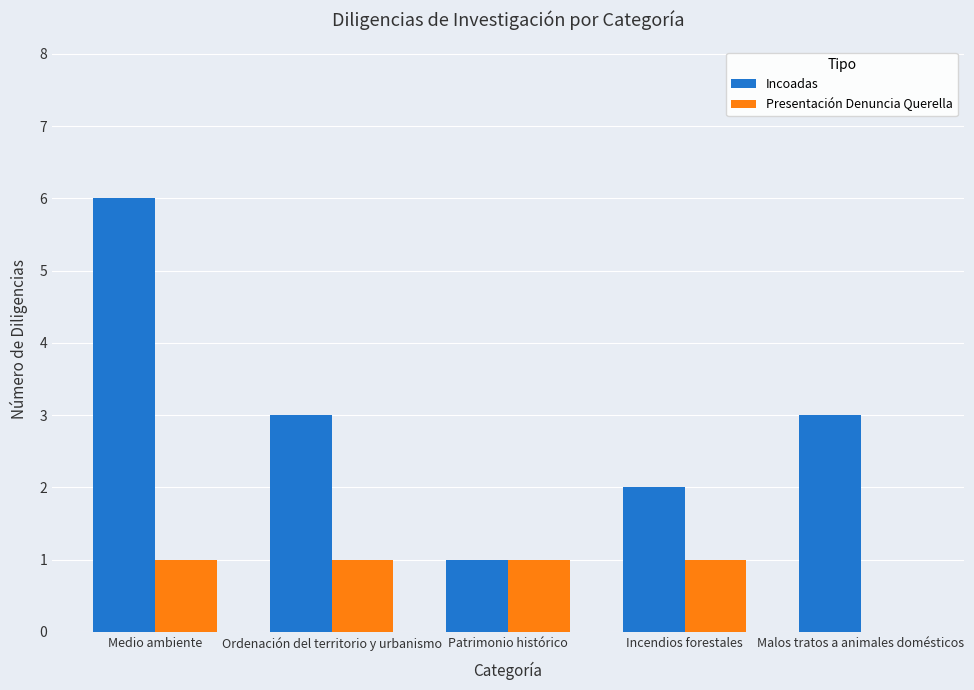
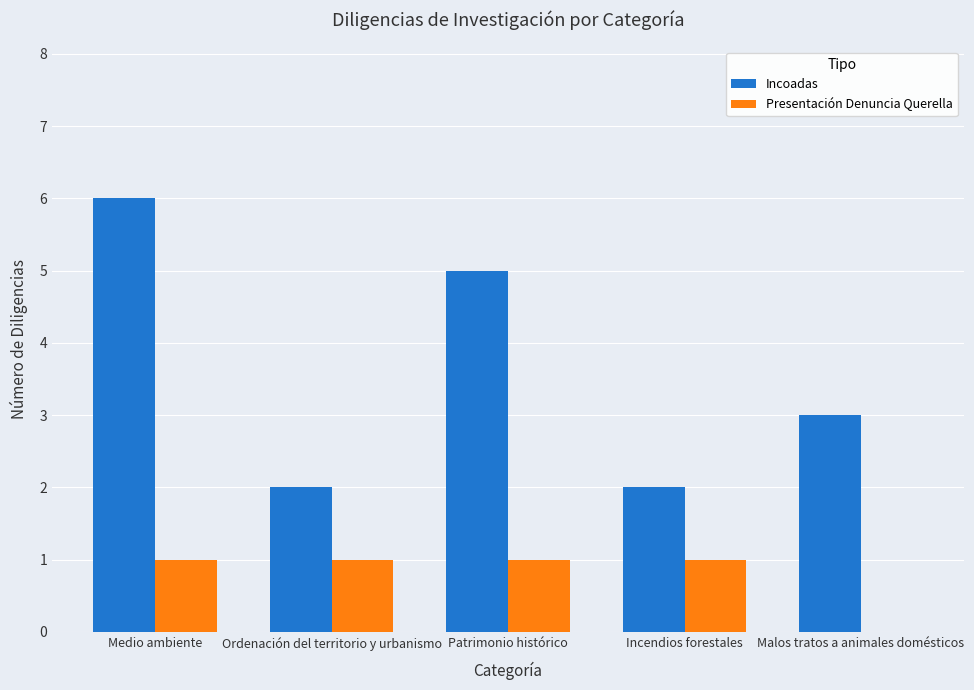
  {
    "Incoadas": {
      "Medio ambiente": 6,
-     "Ordenación del territorio y urbanismo": 3,
-     "Patrimonio histórico": 1,
+     "Ordenación del territorio y urbanismo": 2,
+     "Patrimonio histórico": 5,
      "Incendios forestales": 2,
      "Malos tratos a animales domésticos": 3
    },
    "Presentación Denuncia Querella": {
      "Medio ambiente": 1,
      "Ordenación del territorio y urbanismo": 1,
      "Patrimonio histórico": 1,
      "Incendios forestales": 1,
      "Malos tratos a animales domésticos": 0
    }
  }
